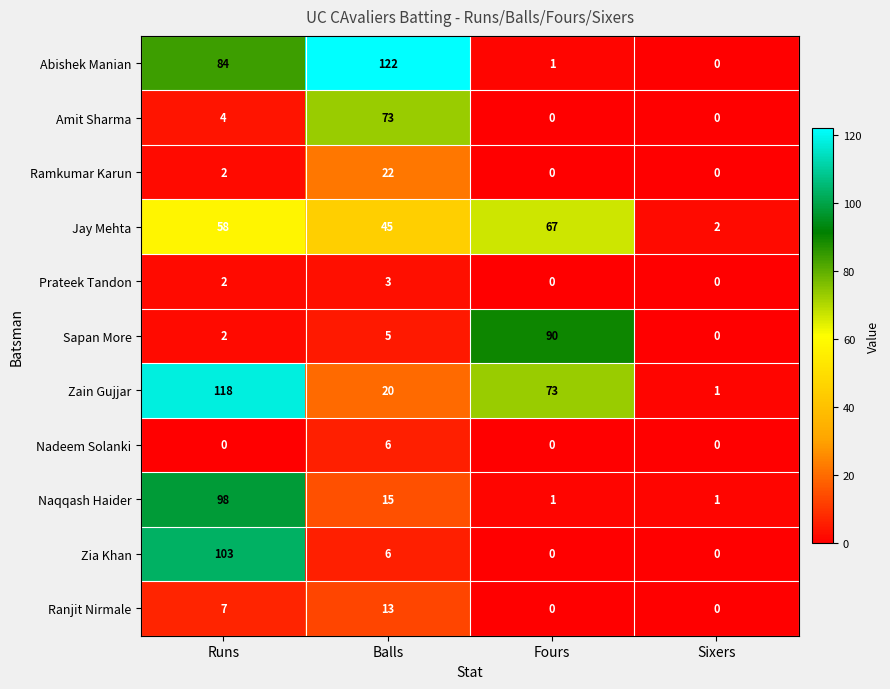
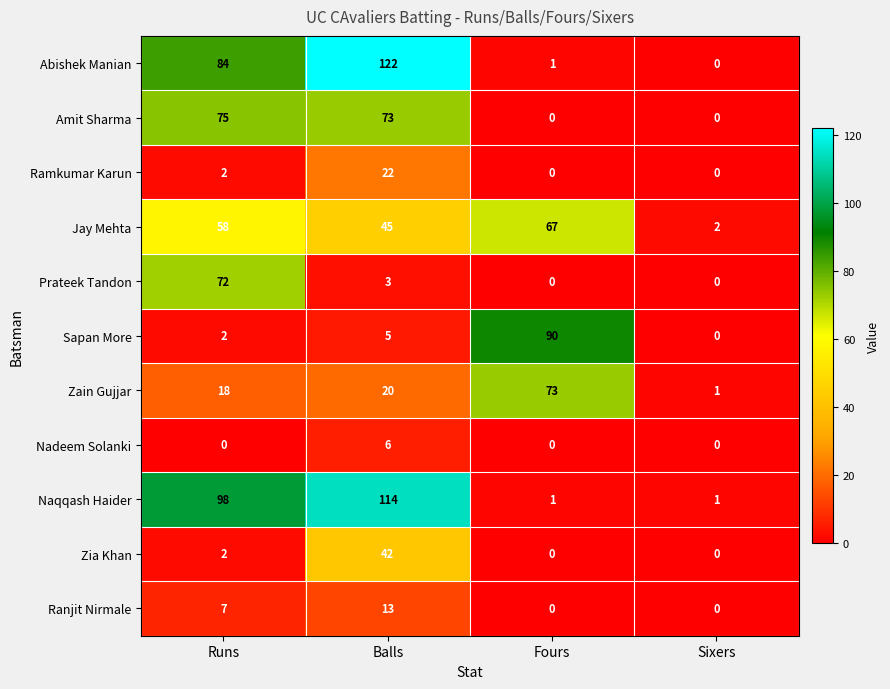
  {
    "Abishek Manian": {
      "Runs": 84,
      "Balls": 122,
      "Fours": 1,
      "Sixers": 0
    },
    "Amit Sharma": {
-     "Runs": 4,
+     "Runs": 75,
      "Balls": 73,
      "Fours": 0,
      "Sixers": 0
    },
    "Ramkumar Karun": {
      "Runs": 2,
      "Balls": 22,
      "Fours": 0,
      "Sixers": 0
    },
    "Jay Mehta": {
      "Runs": 58,
      "Balls": 45,
      "Fours": 67,
      "Sixers": 2
    },
    "Prateek Tandon": {
-     "Runs": 2,
+     "Runs": 72,
      "Balls": 3,
      "Fours": 0,
      "Sixers": 0
    },
    "Sapan More": {
      "Runs": 2,
      "Balls": 5,
      "Fours": 90,
      "Sixers": 0
    },
    "Zain Gujjar": {
-     "Runs": 118,
+     "Runs": 18,
      "Balls": 20,
      "Fours": 73,
      "Sixers": 1
    },
    "Nadeem Solanki": {
      "Runs": 0,
      "Balls": 6,
      "Fours": 0,
      "Sixers": 0
    },
    "Naqqash Haider": {
      "Runs": 98,
-     "Balls": 15,
+     "Balls": 114,
      "Fours": 1,
      "Sixers": 1
    },
    "Zia Khan": {
-     "Runs": 103,
-     "Balls": 6,
+     "Runs": 2,
+     "Balls": 42,
      "Fours": 0,
      "Sixers": 0
    },
    "Ranjit Nirmale": {
      "Runs": 7,
      "Balls": 13,
      "Fours": 0,
      "Sixers": 0
    }
  }
